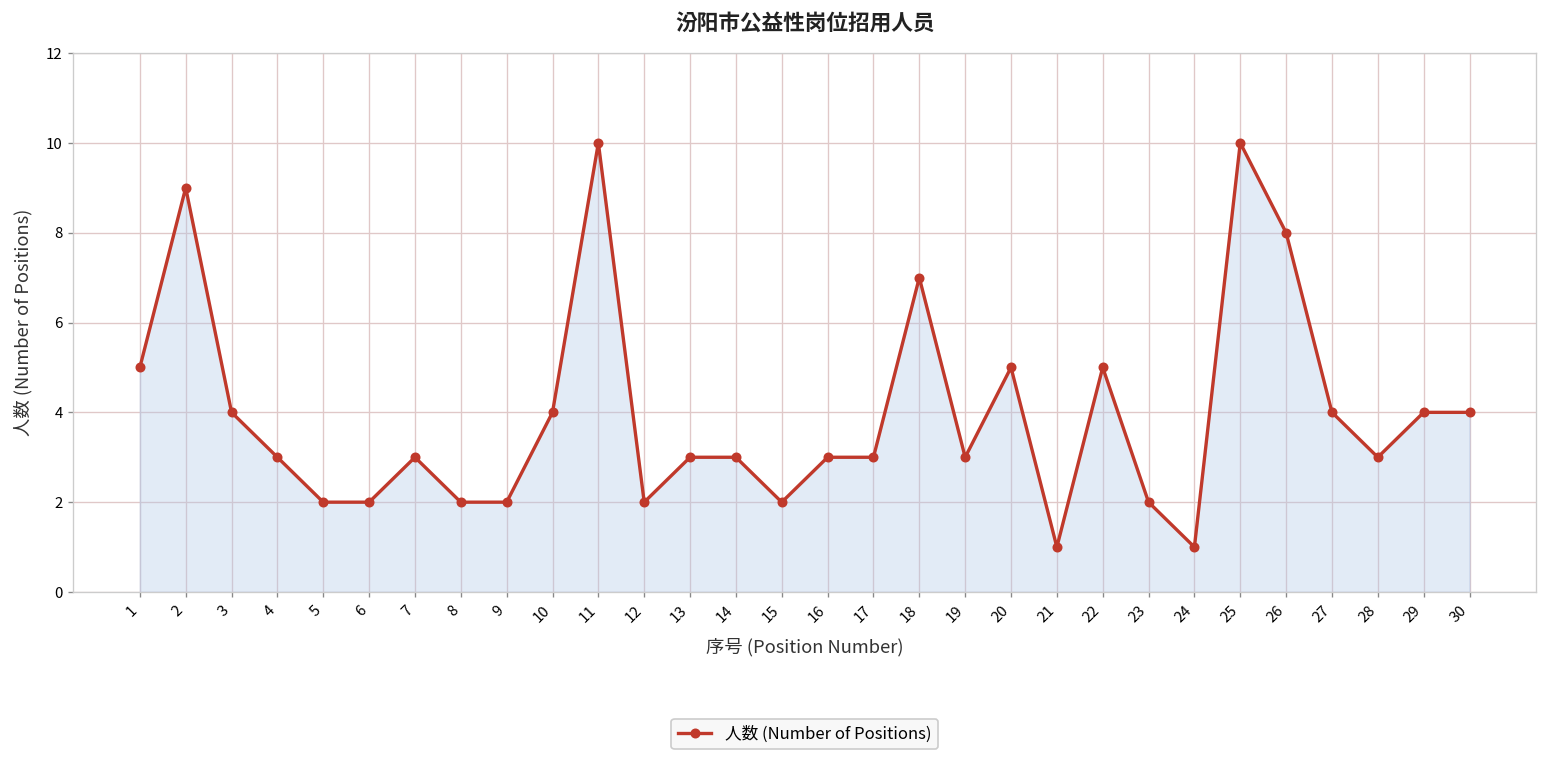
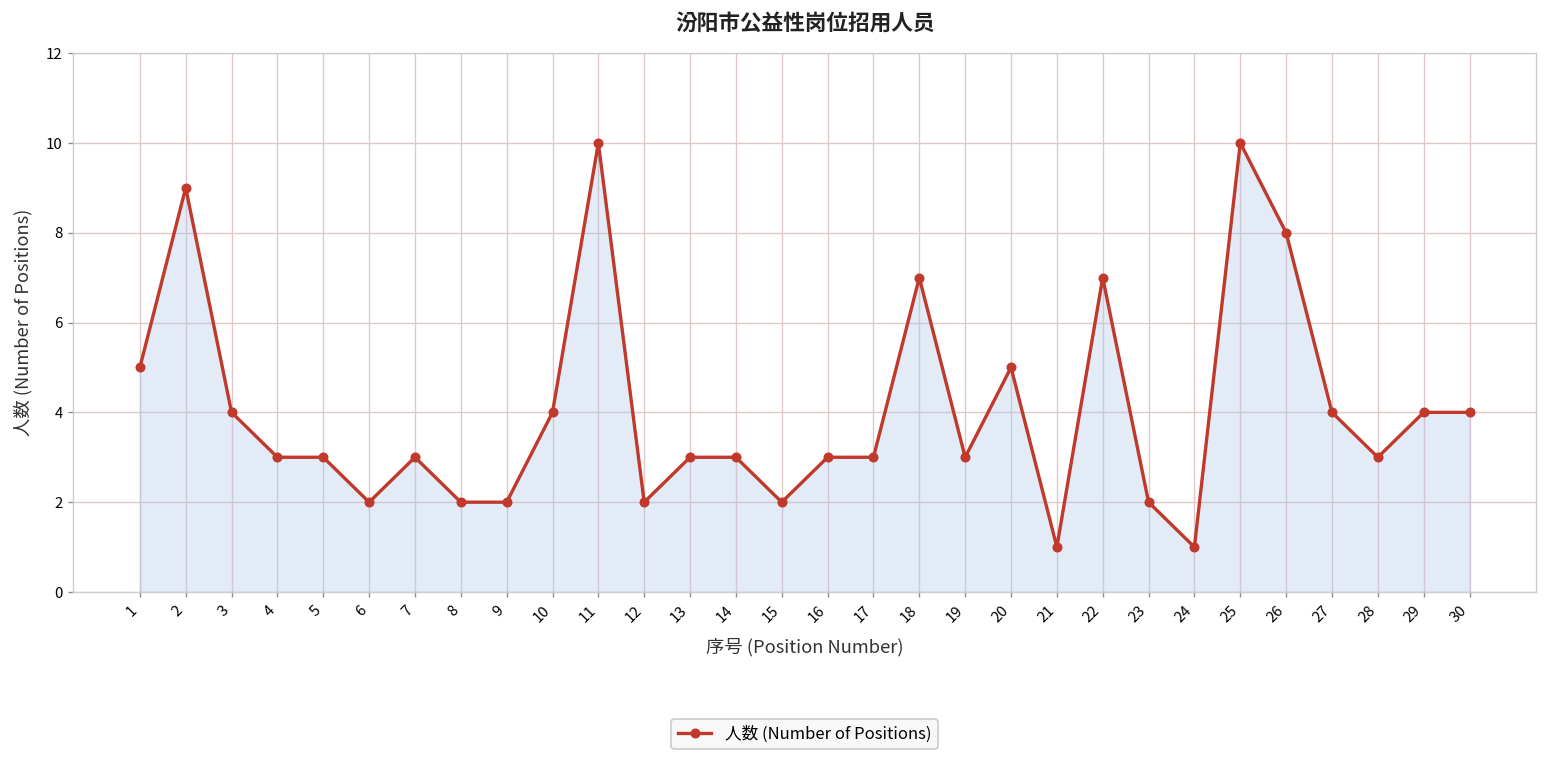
  {
    "1": 5,
    "2": 9,
    "3": 4,
    "4": 3,
-   "5": 2,
+   "5": 3,
    "6": 2,
    "7": 3,
    "8": 2,
    "9": 2,
    "10": 4,
    "11": 10,
    "12": 2,
    "13": 3,
    "14": 3,
    "15": 2,
    "16": 3,
    "17": 3,
    "18": 7,
    "19": 3,
    "20": 5,
    "21": 1,
-   "22": 5,
+   "22": 7,
    "23": 2,
    "24": 1,
    "25": 10,
    "26": 8,
    "27": 4,
    "28": 3,
    "29": 4,
    "30": 4
  }
